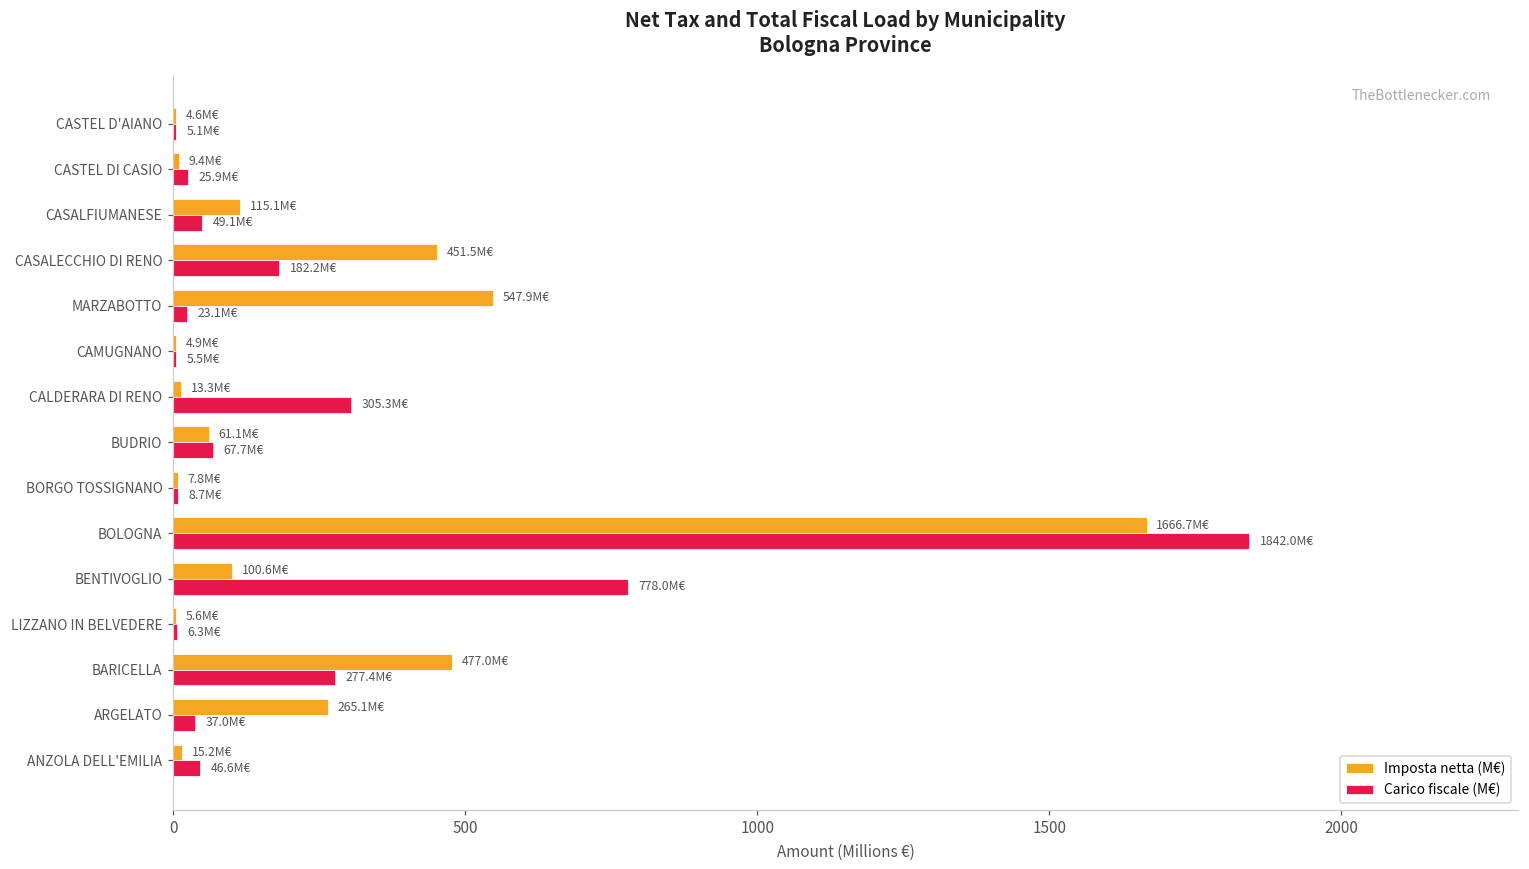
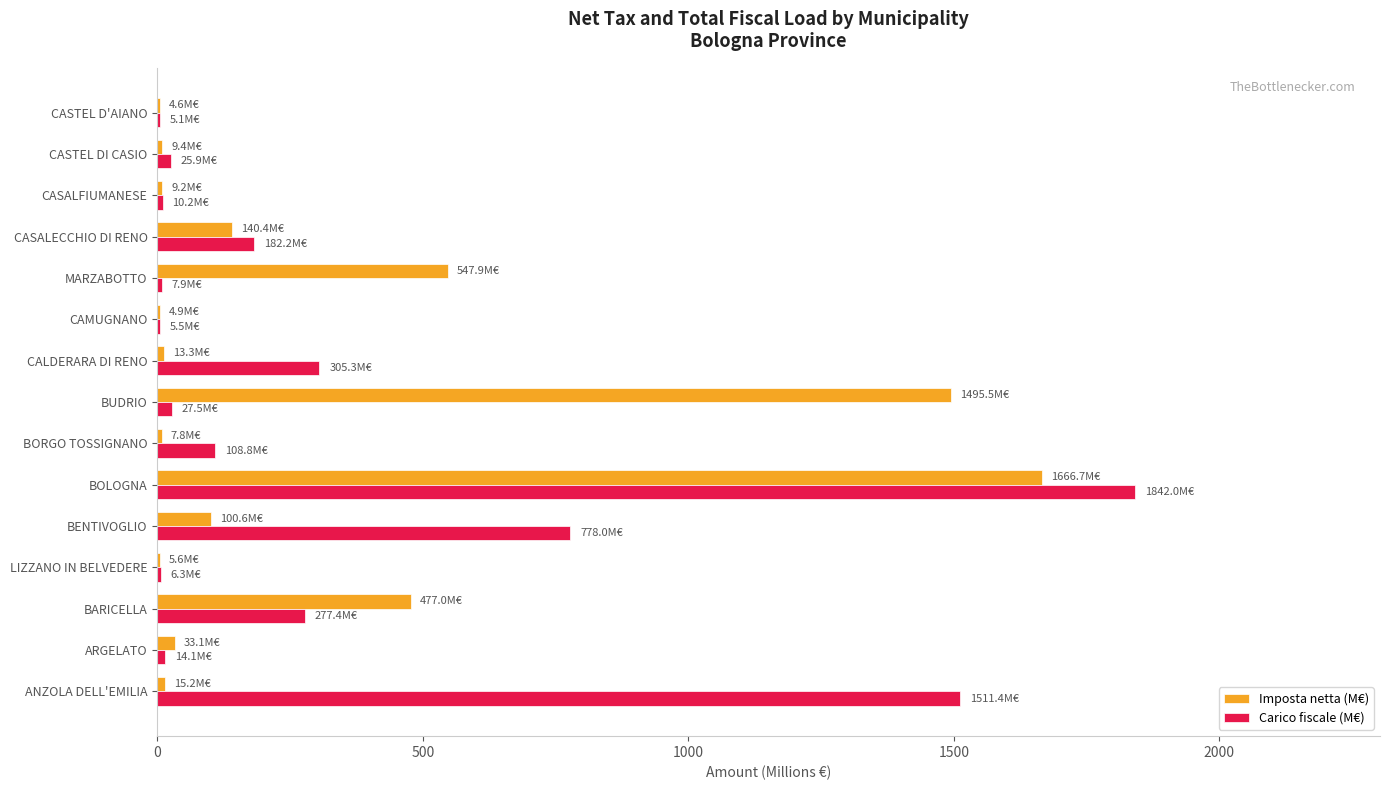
  {
    "Imposta netta (M€)": {
      "CASTEL D'AIANO": "4.6M€",
      "CASTEL DI CASIO": "9.4M€",
-     "CASALFIUMANESE": "115.1M€",
-     "CASALECCHIO DI RENO": "451.5M€",
+     "CASALFIUMANESE": "9.2M€",
+     "CASALECCHIO DI RENO": "140.4M€",
      "MARZABOTTO": "547.9M€",
      "CAMUGNANO": "4.9M€",
      "CALDERARA DI RENO": "13.3M€",
-     "BUDRIO": "61.1M€",
+     "BUDRIO": "1495.5M€",
      "BORGO TOSSIGNANO": "7.8M€",
      "BOLOGNA": "1666.7M€",
      "BENTIVOGLIO": "100.6M€",
      "LIZZANO IN BELVEDERE": "5.6M€",
      "BARICELLA": "477.0M€",
-     "ARGELATO": "265.1M€",
+     "ARGELATO": "33.1M€",
      "ANZOLA DELL'EMILIA": "15.2M€"
    },
    "Carico fiscale (M€)": {
      "CASTEL D'AIANO": "5.1M€",
      "CASTEL DI CASIO": "25.9M€",
-     "CASALFIUMANESE": "49.1M€",
+     "CASALFIUMANESE": "10.2M€",
      "CASALECCHIO DI RENO": "182.2M€",
-     "MARZABOTTO": "23.1M€",
+     "MARZABOTTO": "7.9M€",
      "CAMUGNANO": "5.5M€",
      "CALDERARA DI RENO": "305.3M€",
-     "BUDRIO": "67.7M€",
-     "BORGO TOSSIGNANO": "8.7M€",
+     "BUDRIO": "27.5M€",
+     "BORGO TOSSIGNANO": "108.8M€",
      "BOLOGNA": "1842.0M€",
      "BENTIVOGLIO": "778.0M€",
      "LIZZANO IN BELVEDERE": "6.3M€",
      "BARICELLA": "277.4M€",
-     "ARGELATO": "37.0M€",
-     "ANZOLA DELL'EMILIA": "46.6M€"
+     "ARGELATO": "14.1M€",
+     "ANZOLA DELL'EMILIA": "1511.4M€"
    }
  }
